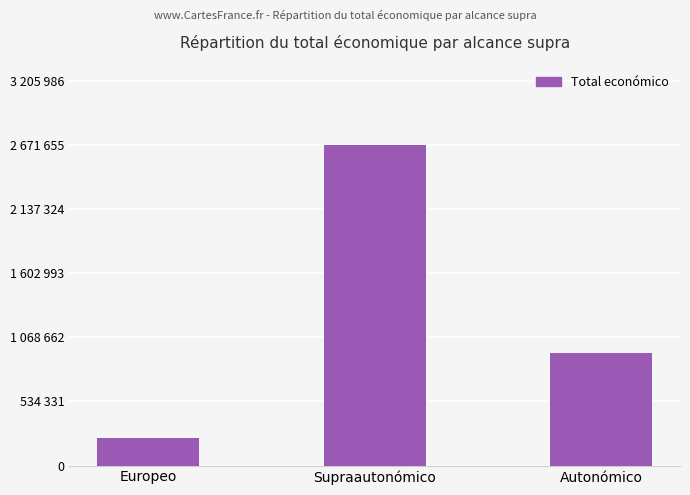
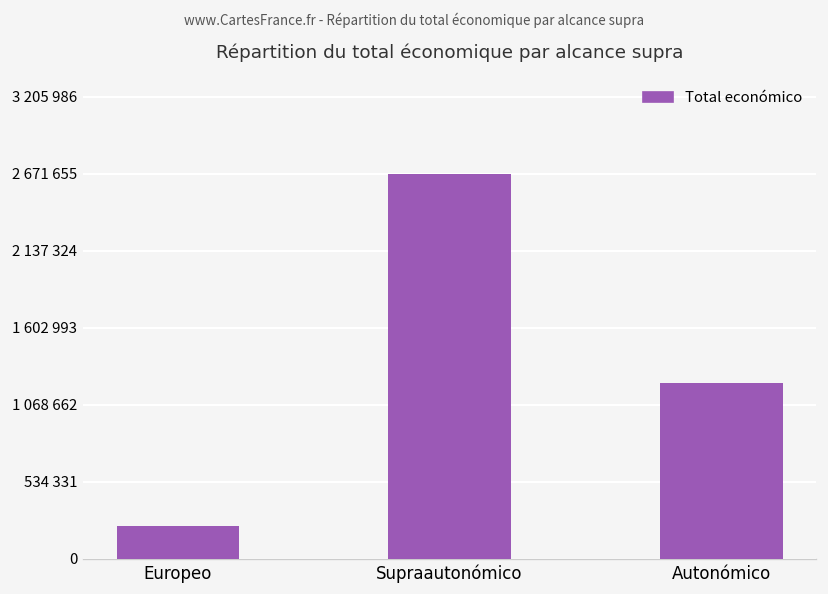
  {
    "Europeo": 230000,
    "Supraautonómico": 2670000,
-   "Autonómico": 940000
+   "Autonómico": 1220000
  }
